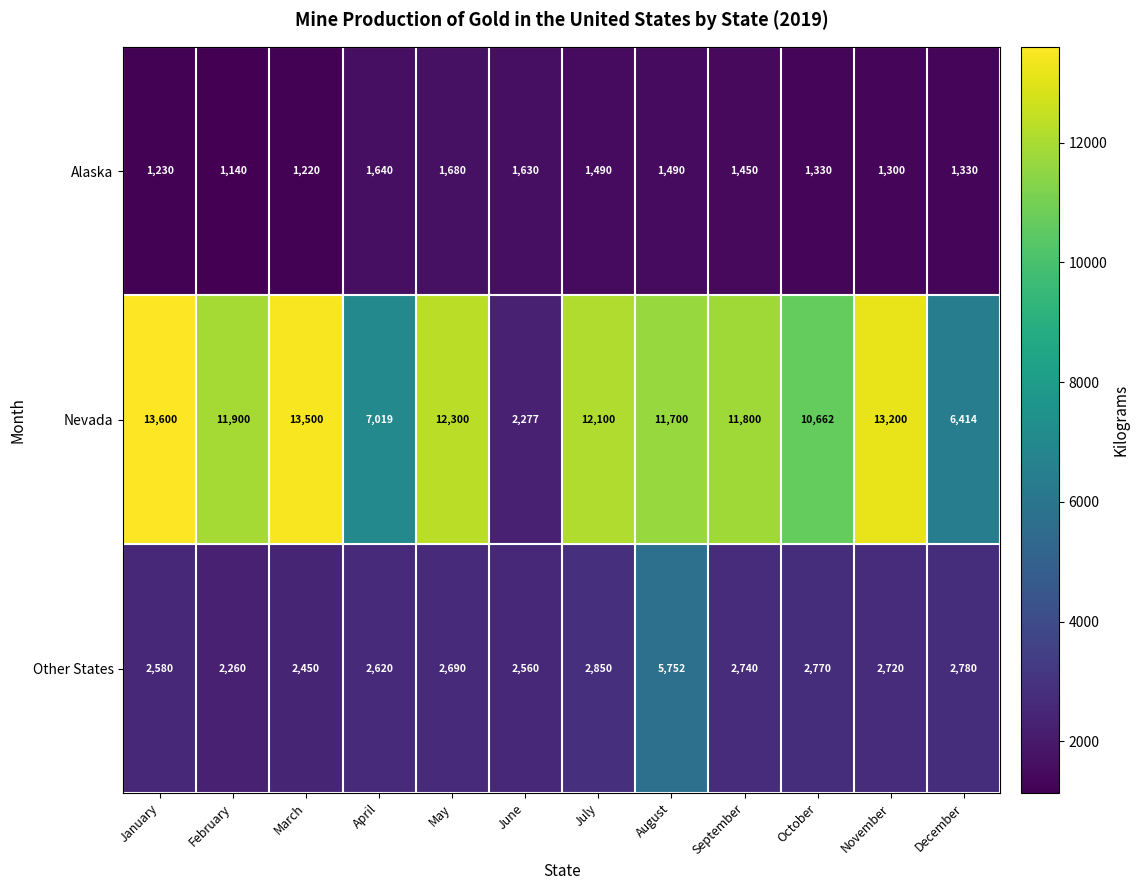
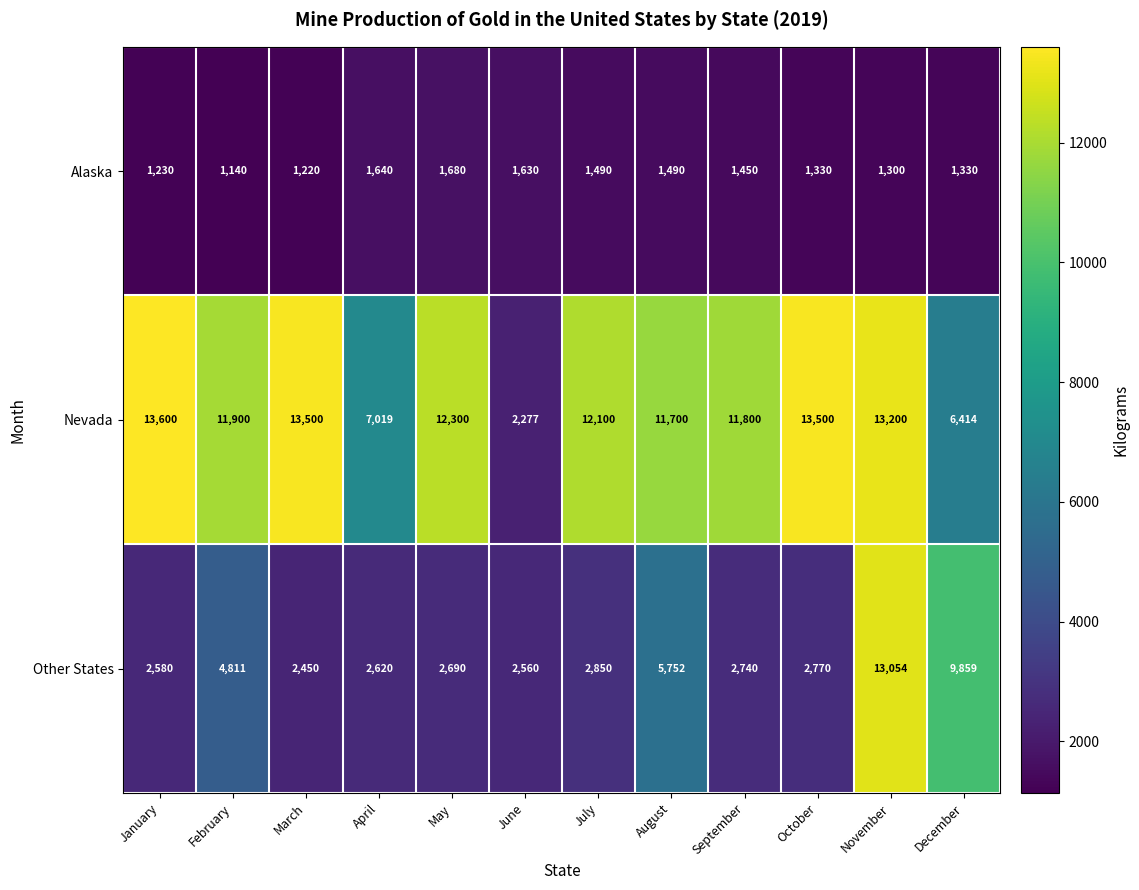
  {
    "Alaska": {
      "January": "1,230",
      "February": "1,140",
      "March": "1,220",
      "April": "1,640",
      "May": "1,680",
      "June": "1,630",
      "July": "1,490",
      "August": "1,490",
      "September": "1,450",
      "October": "1,330",
      "November": "1,300",
      "December": "1,330"
    },
    "Nevada": {
      "January": "13,600",
      "February": "11,900",
      "March": "13,500",
      "April": "7,019",
      "May": "12,300",
      "June": "2,277",
      "July": "12,100",
      "August": "11,700",
      "September": "11,800",
-     "October": "10,662",
+     "October": "13,500",
      "November": "13,200",
      "December": "6,414"
    },
    "Other States": {
      "January": "2,580",
-     "February": "2,260",
+     "February": "4,811",
      "March": "2,450",
      "April": "2,620",
      "May": "2,690",
      "June": "2,560",
      "July": "2,850",
      "August": "5,752",
      "September": "2,740",
      "October": "2,770",
-     "November": "2,720",
-     "December": "2,780"
+     "November": "13,054",
+     "December": "9,859"
    }
  }
